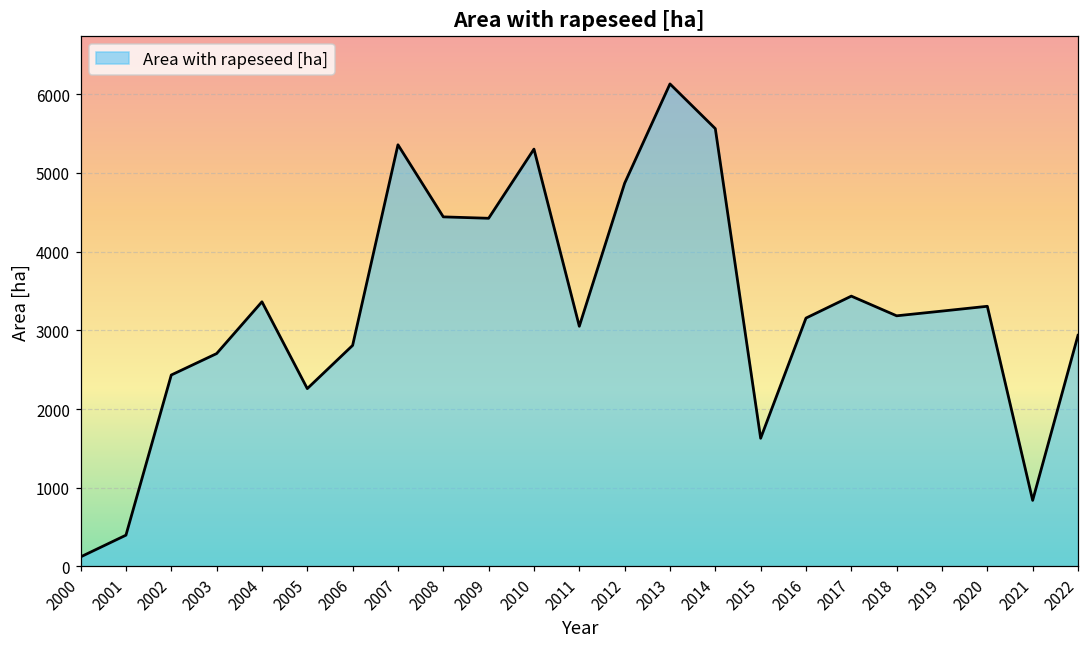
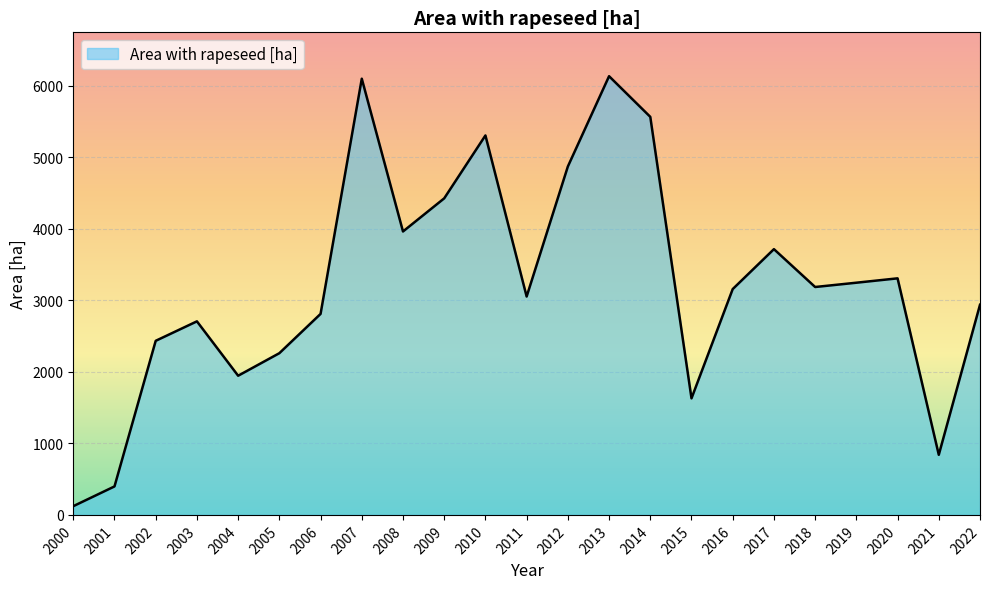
  {
    "2000": 100,
    "2001": 400,
    "2002": 2400,
    "2003": 2700,
-   "2004": 3400,
+   "2004": 1900,
    "2005": 2300,
    "2006": 2800,
-   "2007": 5400,
-   "2008": 4400,
+   "2007": 6100,
+   "2008": 4000,
    "2009": 4400,
    "2010": 5300,
    "2011": 3100,
    "2012": 4900,
    "2013": 6100,
    "2014": 5600,
    "2015": 1600,
    "2016": 3200,
-   "2017": 3400,
+   "2017": 3700,
    "2018": 3200,
    "2019": 3200,
    "2020": 3300,
    "2021": 800,
    "2022": 2900
  }
